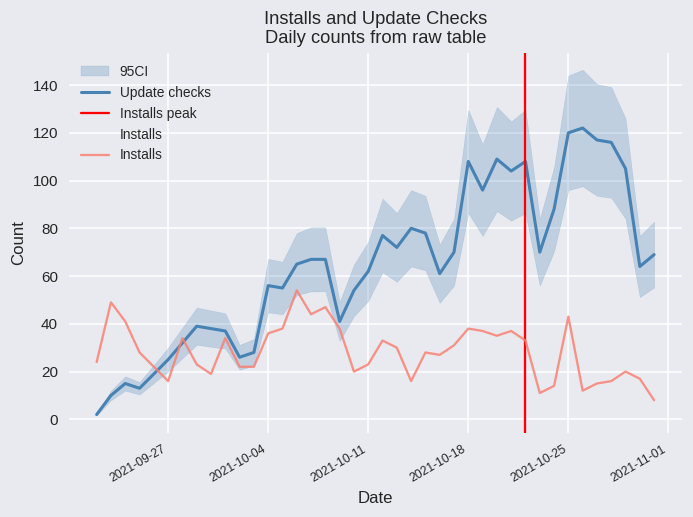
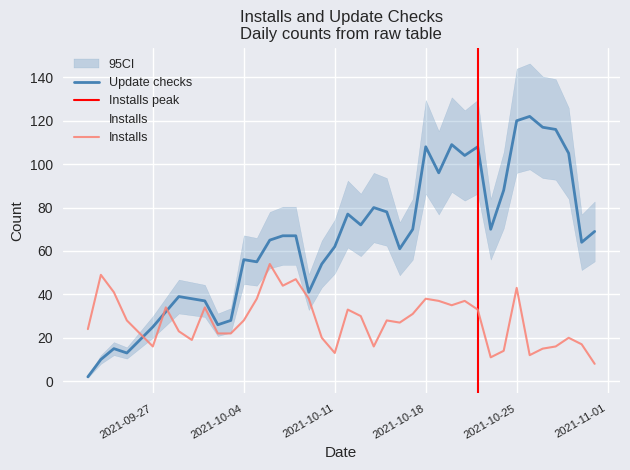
  {
    "Installs": {
      "2021-09-27": 16,
-     "2021-10-04": 36,
-     "2021-10-11": 23,
+     "2021-10-04": 28,
+     "2021-10-11": 13,
      "2021-10-18": 38,
      "2021-10-25": 43
    }
  }
